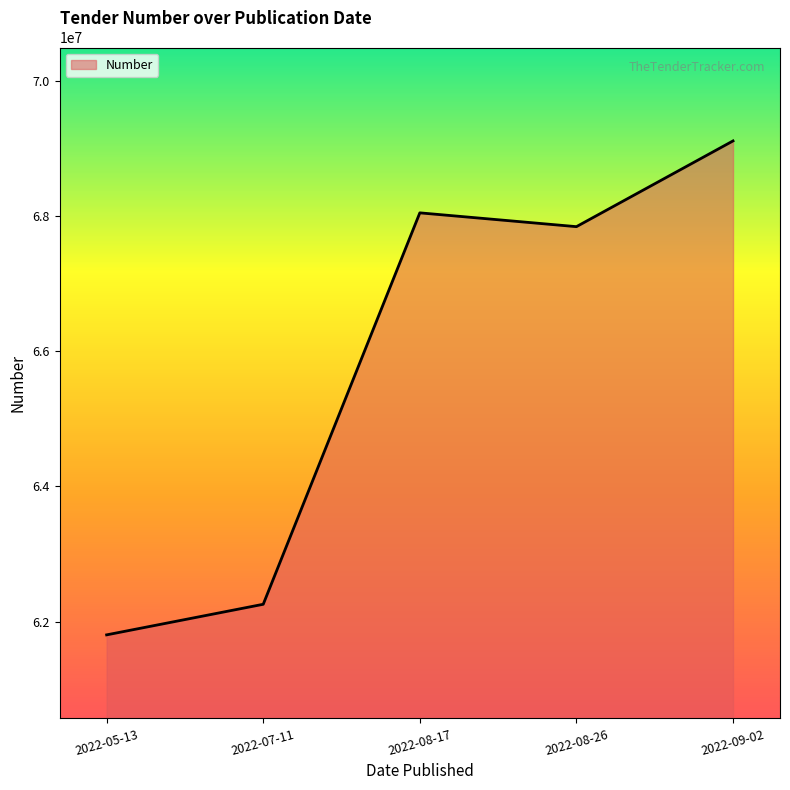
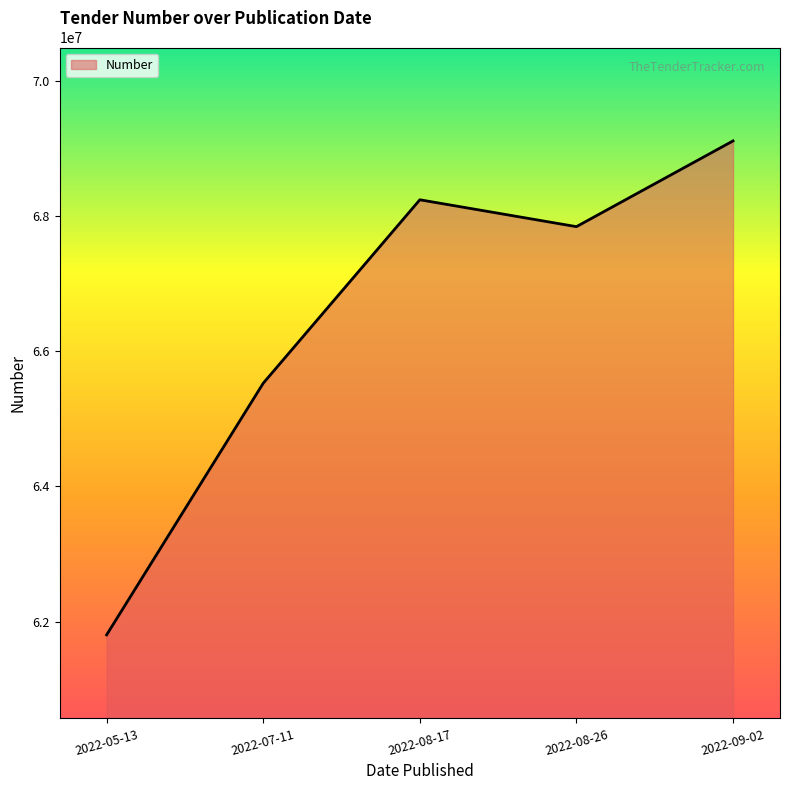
  {
    "2022-05-13": 61800000,
-   "2022-07-11": 62300000,
-   "2022-08-17": 68000000,
+   "2022-07-11": 65500000,
+   "2022-08-17": 68200000,
    "2022-08-26": 67800000,
    "2022-09-02": 69100000
  }
